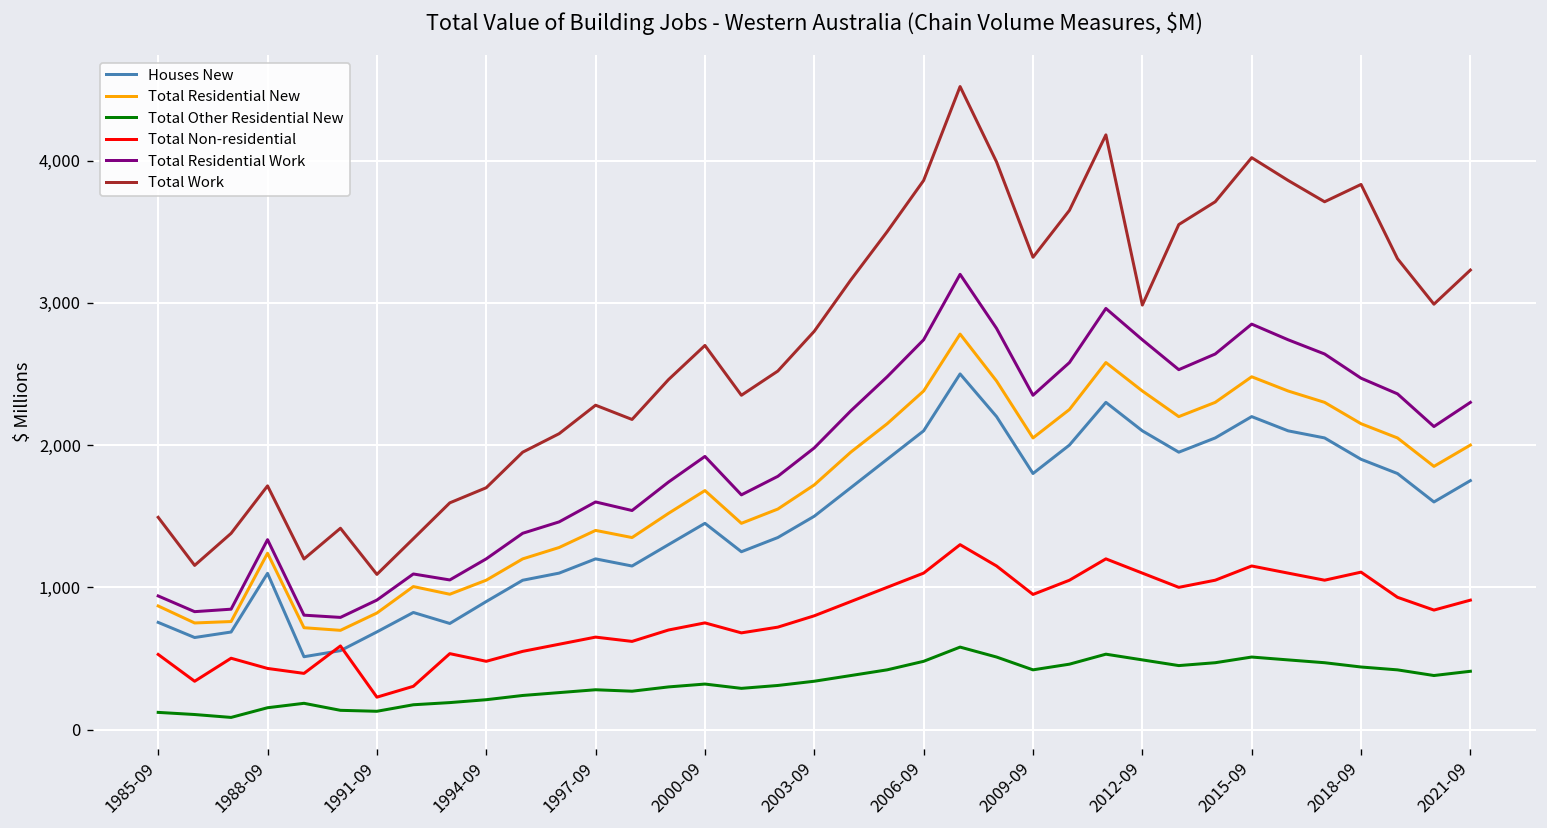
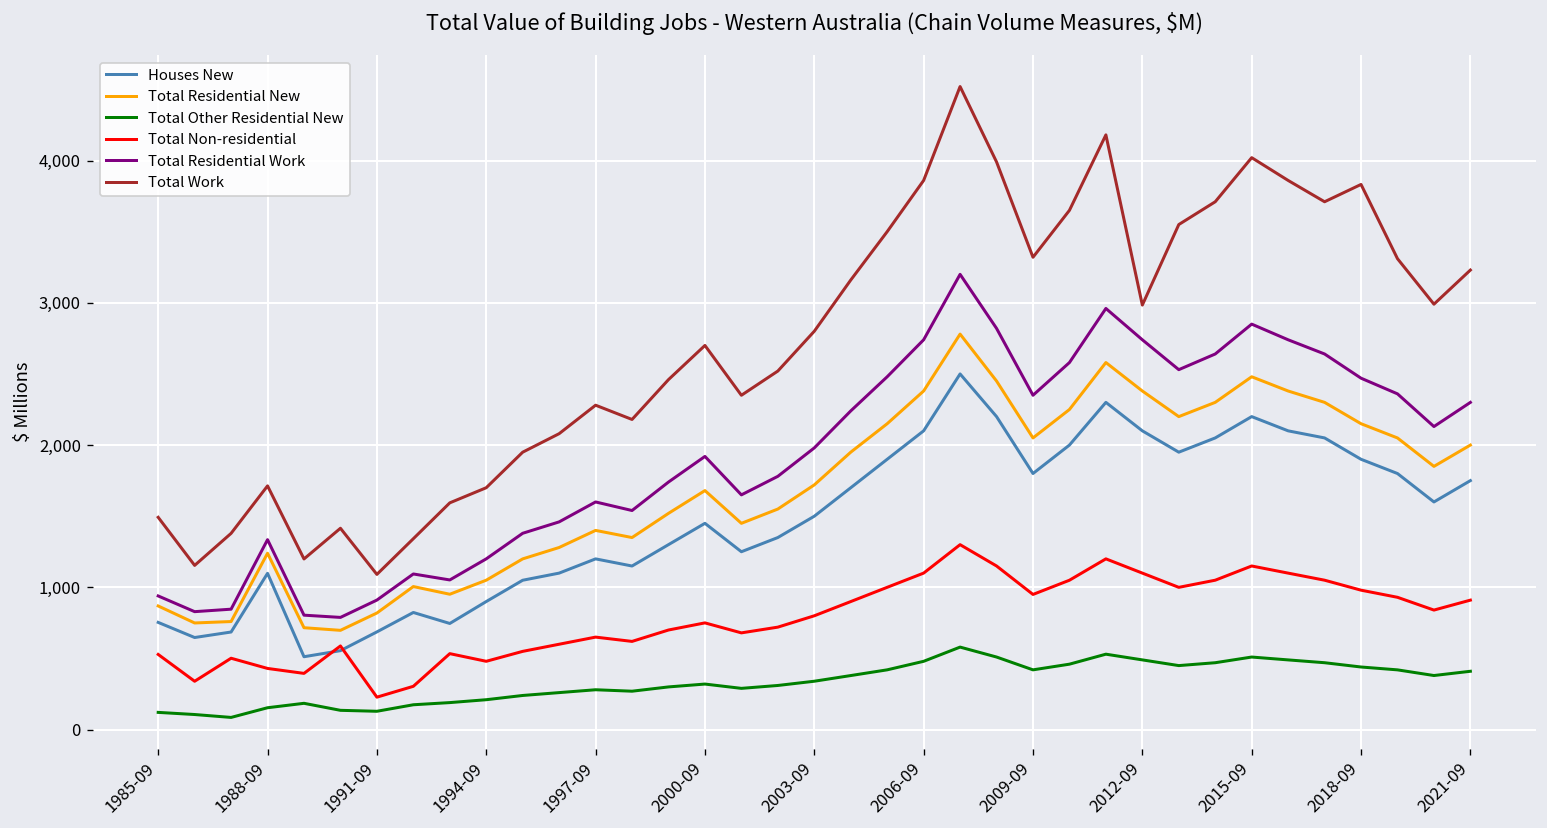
  {
    "Houses New": {
      "1985-09": "750",
      "1988-09": "1,100",
      "1991-09": "690",
      "1994-09": "900",
      "1997-09": "1,200",
      "2000-09": "1,450",
      "2003-09": "1,500",
      "2006-09": "2,100",
      "2009-09": "1,800",
      "2012-09": "2,100",
      "2015-09": "2,200",
      "2018-09": "1,900",
      "2021-09": "1,750"
    },
    "Total Residential New": {
      "1985-09": "870",
      "1988-09": "1,240",
      "1991-09": "820",
      "1994-09": "1,050",
      "1997-09": "1,400",
      "2000-09": "1,680",
      "2003-09": "1,720",
      "2006-09": "2,380",
      "2009-09": "2,050",
      "2012-09": "2,380",
      "2015-09": "2,480",
      "2018-09": "2,150",
      "2021-09": "2,000"
    },
    "Total Other Residential New": {
      "1985-09": "120",
      "1988-09": "150",
      "1991-09": "130",
      "1994-09": "210",
      "1997-09": "280",
      "2000-09": "320",
      "2003-09": "340",
      "2006-09": "480",
      "2009-09": "420",
      "2012-09": "490",
      "2015-09": "510",
      "2018-09": "440",
      "2021-09": "410"
    },
    "Total Non-residential": {
      "1985-09": "530",
      "1988-09": "430",
      "1991-09": "230",
      "1994-09": "480",
      "1997-09": "650",
      "2000-09": "750",
      "2003-09": "800",
      "2006-09": "1,100",
      "2009-09": "950",
      "2012-09": "1,100",
      "2015-09": "1,150",
-     "2018-09": "1,110",
+     "2018-09": "980",
      "2021-09": "910"
    },
    "Total Residential Work": {
      "1985-09": "940",
      "1988-09": "1,340",
      "1991-09": "910",
      "1994-09": "1,200",
      "1997-09": "1,600",
      "2000-09": "1,920",
      "2003-09": "1,980",
      "2006-09": "2,740",
      "2009-09": "2,350",
      "2012-09": "2,740",
      "2015-09": "2,850",
      "2018-09": "2,470",
      "2021-09": "2,300"
    },
    "Total Work": {
      "1985-09": "1,490",
      "1988-09": "1,710",
      "1991-09": "1,090",
      "1994-09": "1,700",
      "1997-09": "2,280",
      "2000-09": "2,700",
      "2003-09": "2,800",
      "2006-09": "3,860",
      "2009-09": "3,320",
      "2012-09": "2,980",
      "2015-09": "4,020",
      "2018-09": "3,830",
      "2021-09": "3,230"
    }
  }
